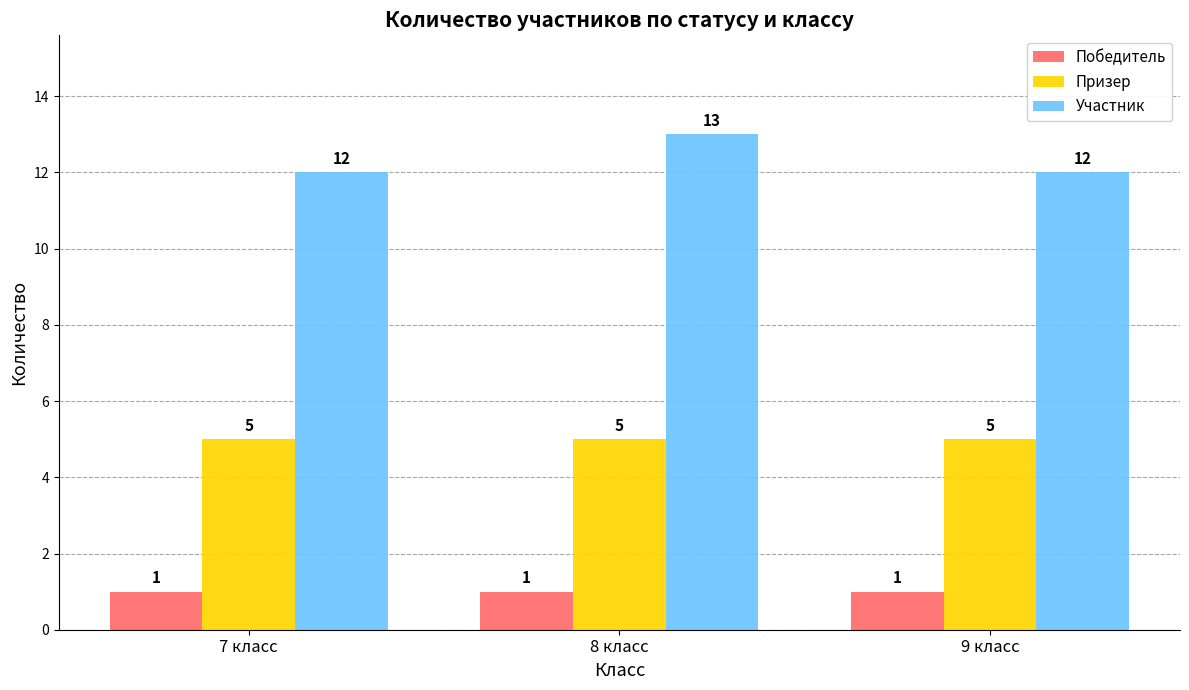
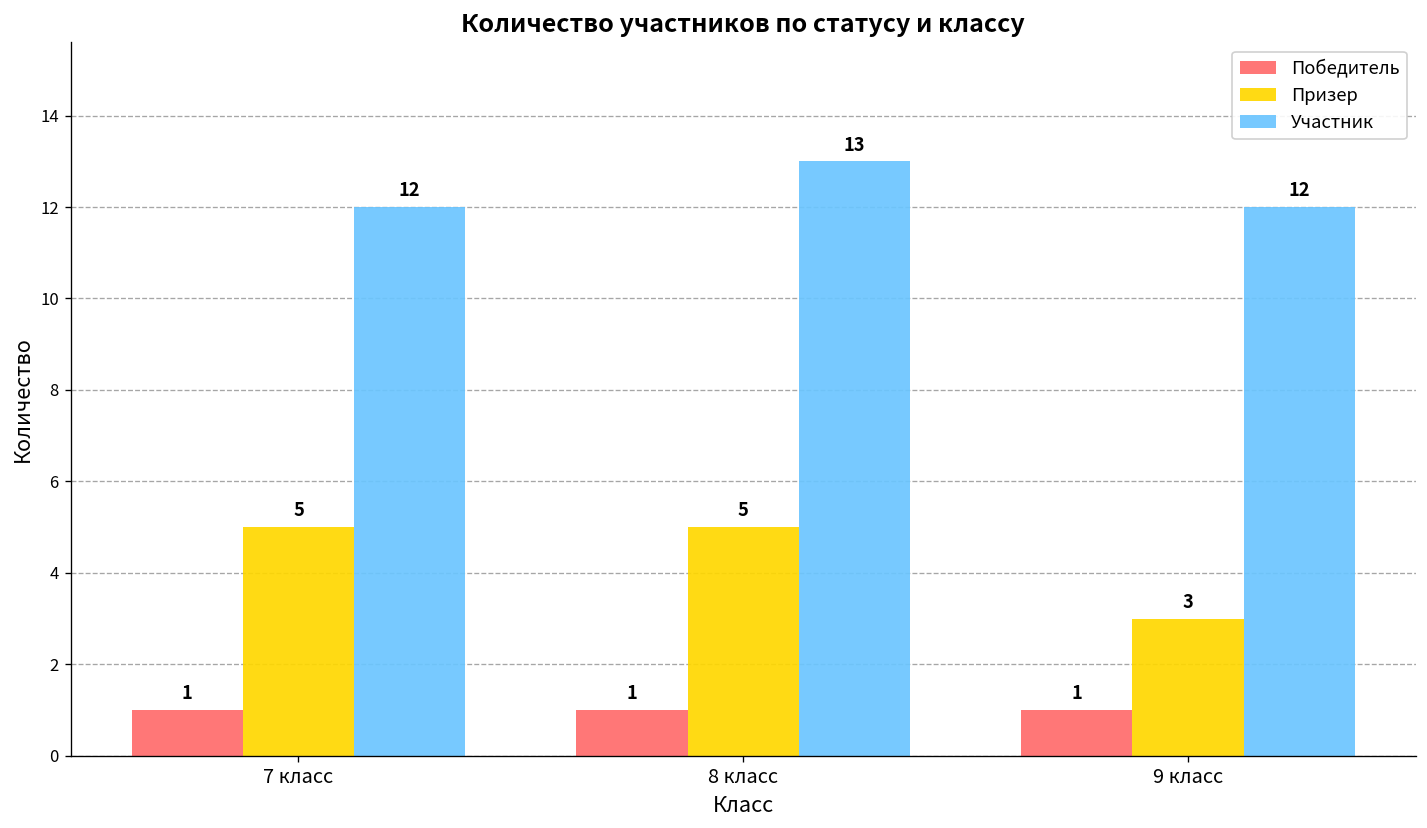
  {
    "Победитель": {
      "7 класс": 1,
      "8 класс": 1,
      "9 класс": 1
    },
    "Призер": {
      "7 класс": 5,
      "8 класс": 5,
-     "9 класс": 5
+     "9 класс": 3
    },
    "Участник": {
      "7 класс": 12,
      "8 класс": 13,
      "9 класс": 12
    }
  }
